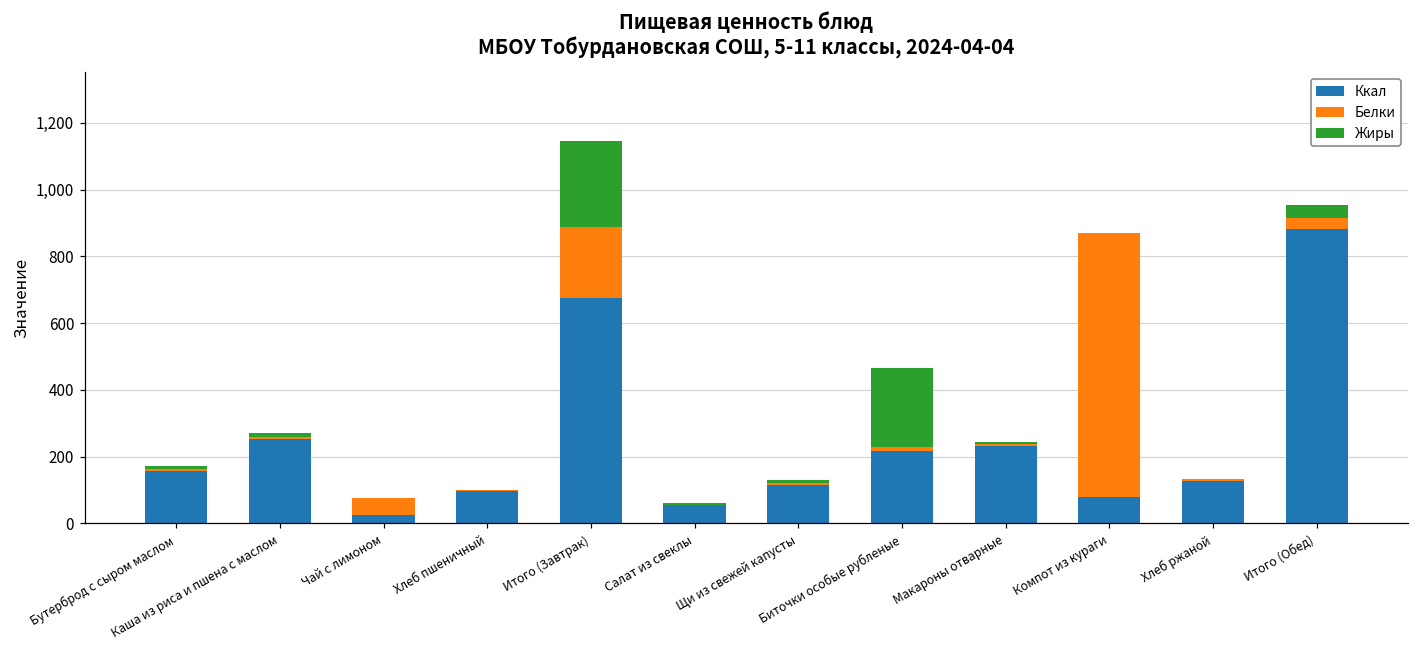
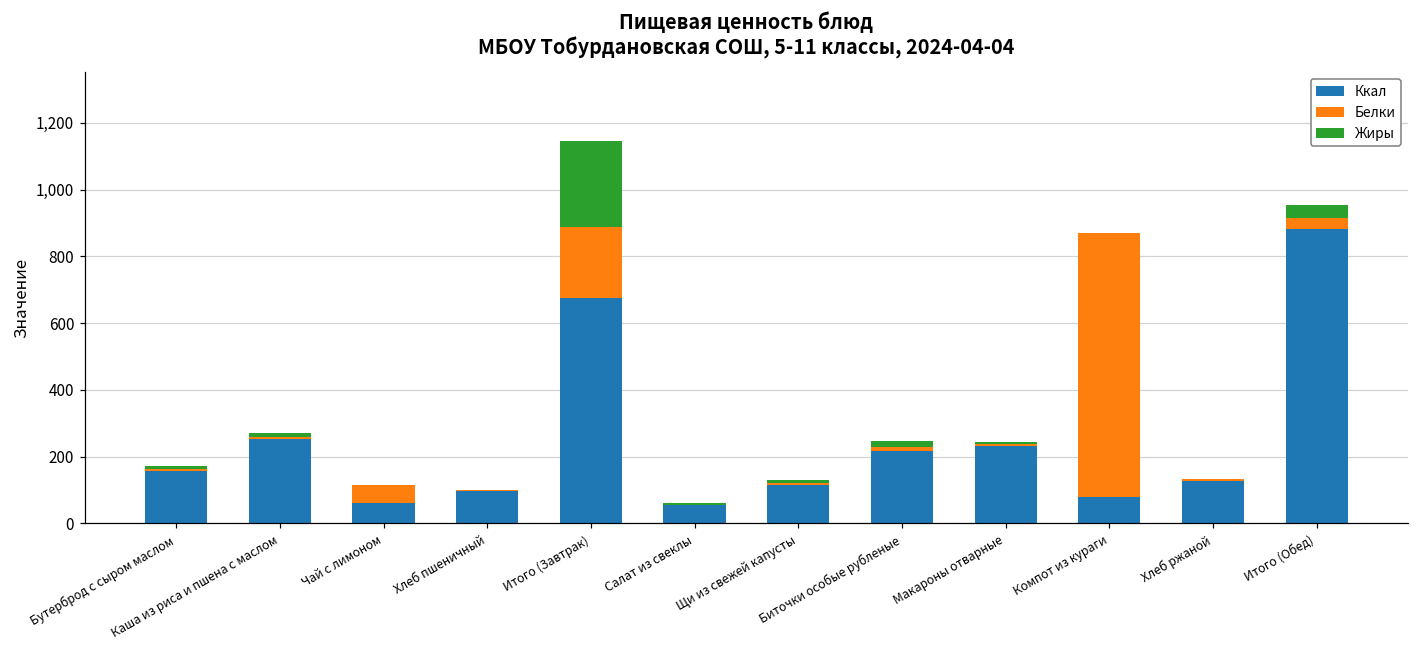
  {
    "Ккал": {
      "Бутерброд с сыром маслом": 160,
      "Каша из риса и пшена с маслом": 250,
-     "Чай с лимоном": 30,
+     "Чай с лимоном": 60,
      "Хлеб пшеничный": 100,
      "Итого (Завтрак)": 670,
      "Салат из свеклы": 50,
      "Щи из свежей капусты": 110,
      "Биточки особые рубленые": 220,
      "Макароны отварные": 230,
      "Компот из кураги": 80,
      "Хлеб ржаной": 130,
      "Итого (Обед)": 880
    },
    "Белки": {
      "Чай с лимоном": 50,
      "Итого (Завтрак)": 220,
      "Биточки особые рубленые": 10,
      "Компот из кураги": 790,
      "Итого (Обед)": 30
    },
    "Жиры": {
      "Каша из риса и пшена с маслом": 10,
      "Итого (Завтрак)": 260,
      "Щи из свежей капусты": 10,
-     "Биточки особые рубленые": 230,
+     "Биточки особые рубленые": 20,
      "Итого (Обед)": 40
    }
  }
